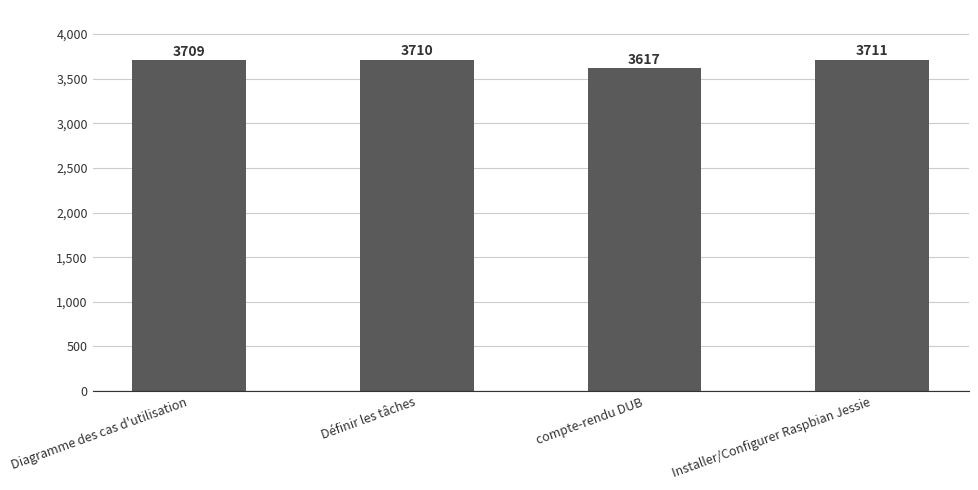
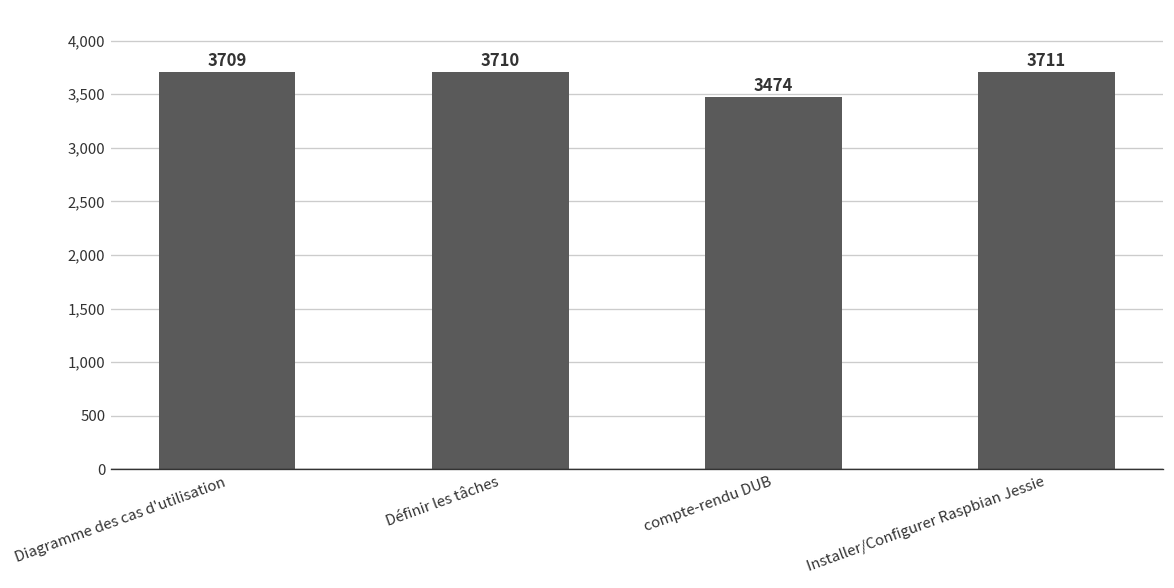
  {
    "Diagramme des cas d'utilisation": 3709,
    "Définir les tâches": 3710,
-   "compte-rendu DUB": 3617,
+   "compte-rendu DUB": 3474,
    "Installer/Configurer Raspbian Jessie": 3711
  }
